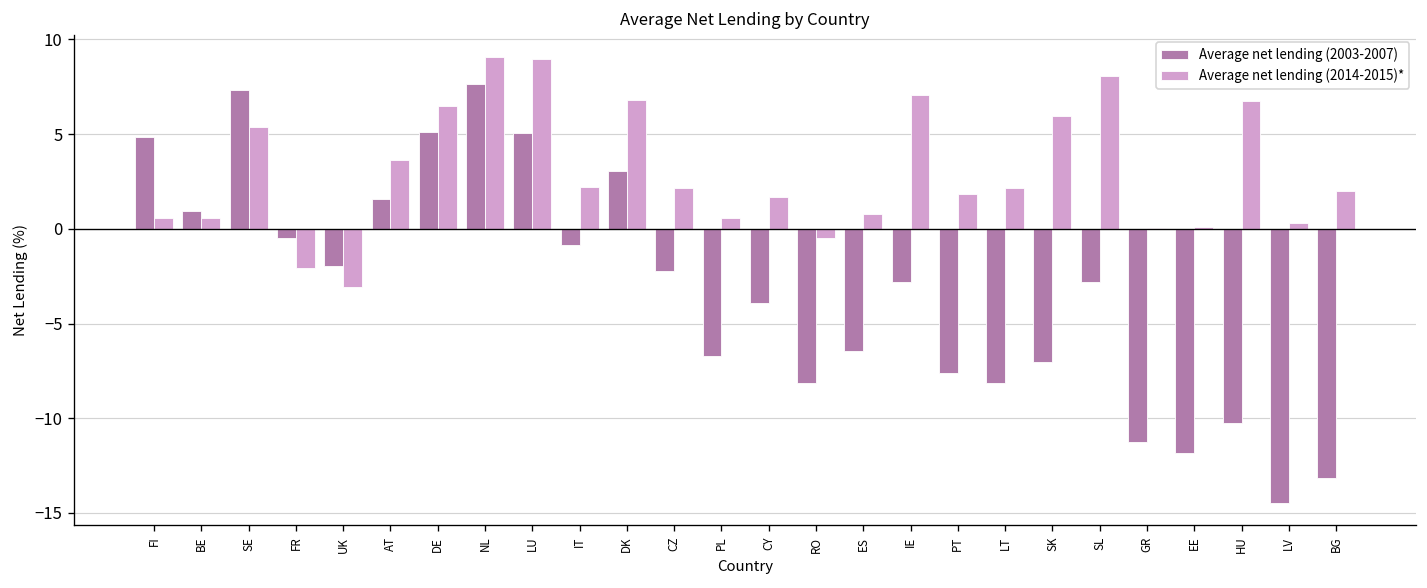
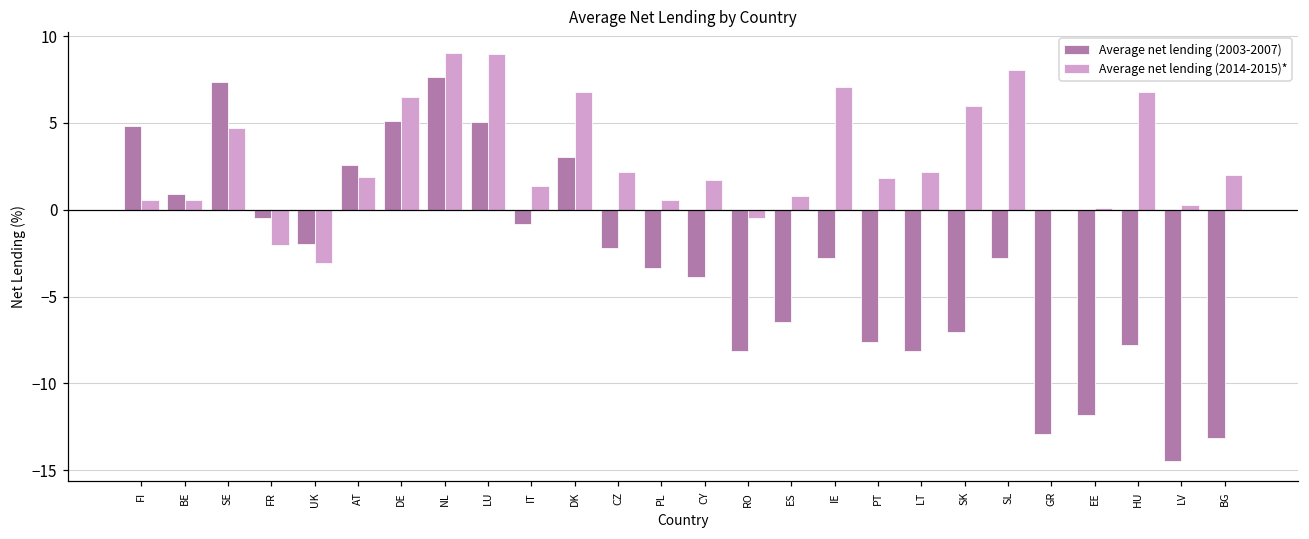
  {
    "Average net lending (2003-2007)": {
      "FI": 4.8,
      "BE": 0.9,
      "SE": 7.3,
      "FR": -0.5,
      "UK": -2.0,
-     "AT": 1.6,
+     "AT": 2.6,
      "DE": 5.1,
      "NL": 7.6,
      "LU": 5.1,
      "IT": -0.8,
      "DK": 3.1,
      "CZ": -2.2,
-     "PL": -6.7,
+     "PL": -3.4,
      "CY": -3.9,
      "RO": -8.1,
      "ES": -6.4,
      "IE": -2.8,
      "PT": -7.6,
      "LT": -8.2,
      "SK": -7.0,
      "SL": -2.8,
-     "GR": -11.2,
+     "GR": -12.9,
      "EE": -11.8,
-     "HU": -10.3,
+     "HU": -7.8,
      "LV": -14.5,
      "BG": -13.2
    },
    "Average net lending (2014-2015)*": {
      "FI": 0.6,
      "BE": 0.6,
-     "SE": 5.4,
+     "SE": 4.7,
      "FR": -2.1,
      "UK": -3.1,
-     "AT": 3.7,
+     "AT": 1.9,
      "DE": 6.5,
      "NL": 9.1,
      "LU": 9.0,
-     "IT": 2.2,
+     "IT": 1.4,
      "DK": 6.8,
      "CZ": 2.2,
      "PL": 0.6,
      "CY": 1.7,
      "RO": -0.5,
      "ES": 0.8,
      "IE": 7.1,
      "PT": 1.9,
      "LT": 2.2,
      "SK": 6.0,
      "SL": 8.1,
      "HU": 6.8,
      "LV": 0.3,
      "BG": 2.0
    }
  }
